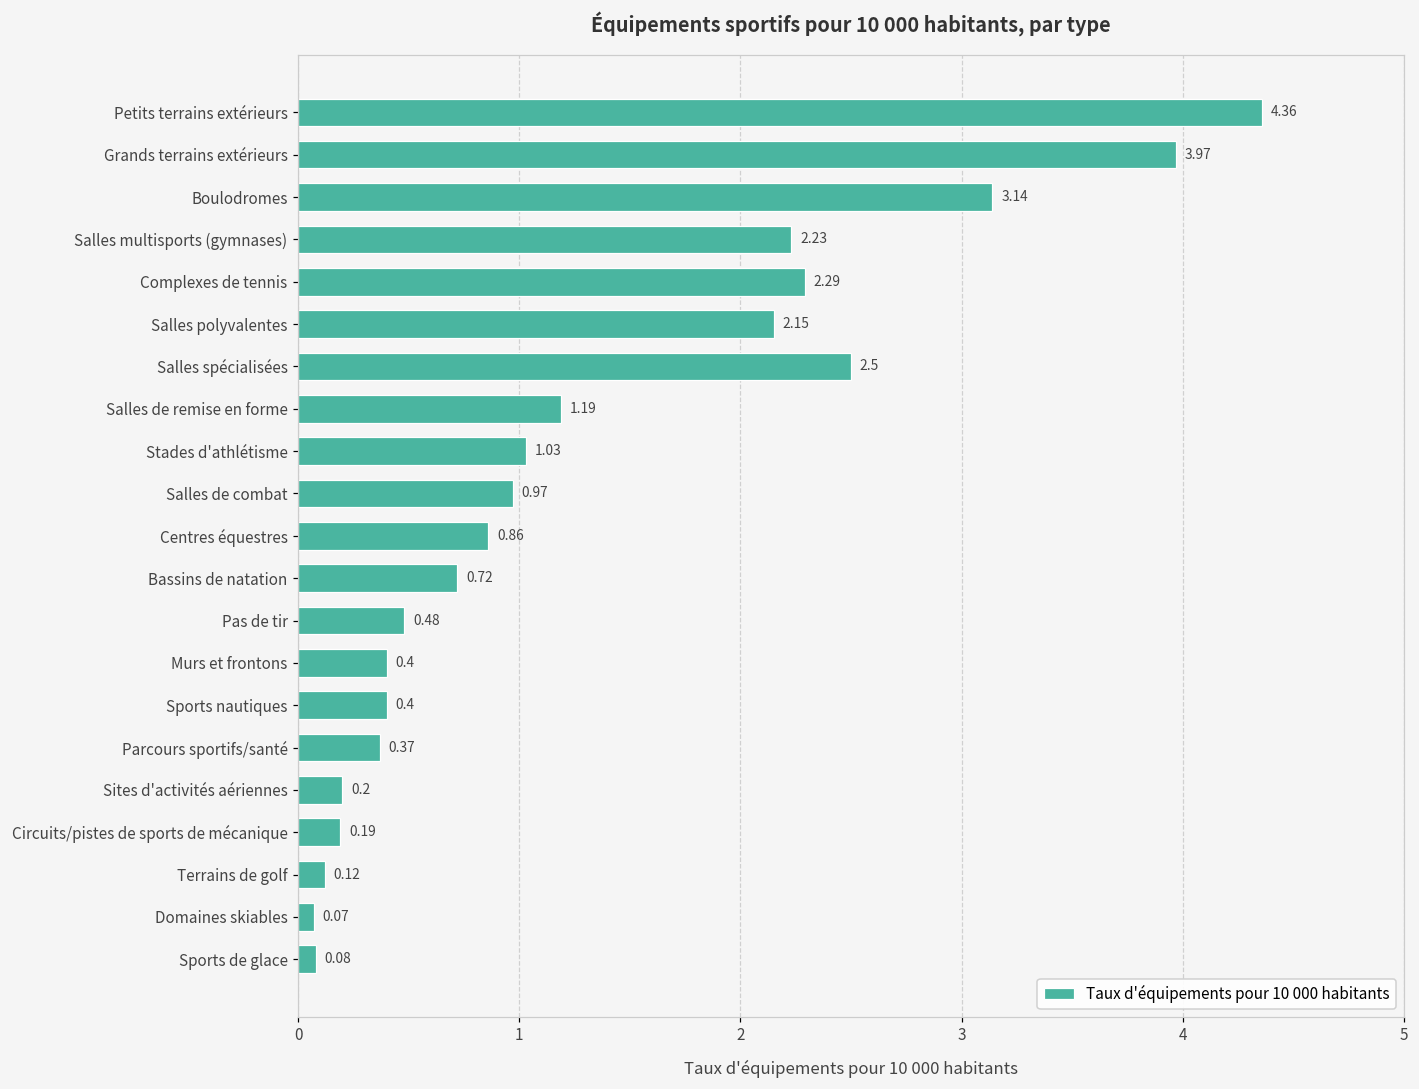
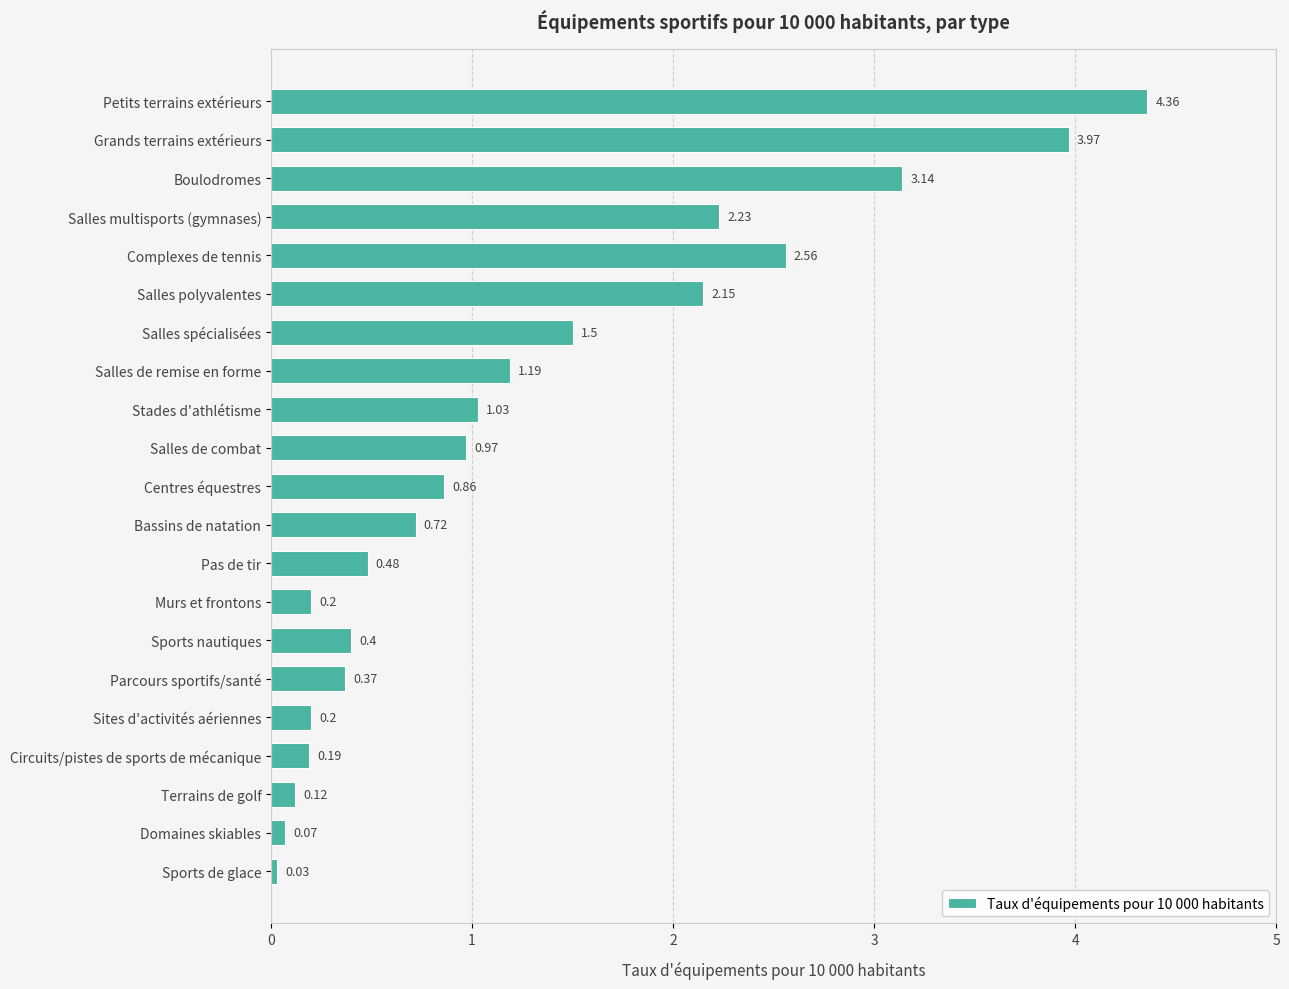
  {
    "Petits terrains extérieurs": 4.36,
    "Grands terrains extérieurs": 3.97,
    "Boulodromes": 3.14,
    "Salles multisports (gymnases)": 2.23,
-   "Complexes de tennis": 2.29,
+   "Complexes de tennis": 2.56,
    "Salles polyvalentes": 2.15,
-   "Salles spécialisées": 2.5,
+   "Salles spécialisées": 1.5,
    "Salles de remise en forme": 1.19,
    "Stades d'athlétisme": 1.03,
    "Salles de combat": 0.97,
    "Centres équestres": 0.86,
    "Bassins de natation": 0.72,
    "Pas de tir": 0.48,
-   "Murs et frontons": 0.4,
+   "Murs et frontons": 0.2,
    "Sports nautiques": 0.4,
    "Parcours sportifs/santé": 0.37,
    "Sites d'activités aériennes": 0.2,
    "Circuits/pistes de sports de mécanique": 0.19,
    "Terrains de golf": 0.12,
    "Domaines skiables": 0.07,
-   "Sports de glace": 0.08
+   "Sports de glace": 0.03
  }
